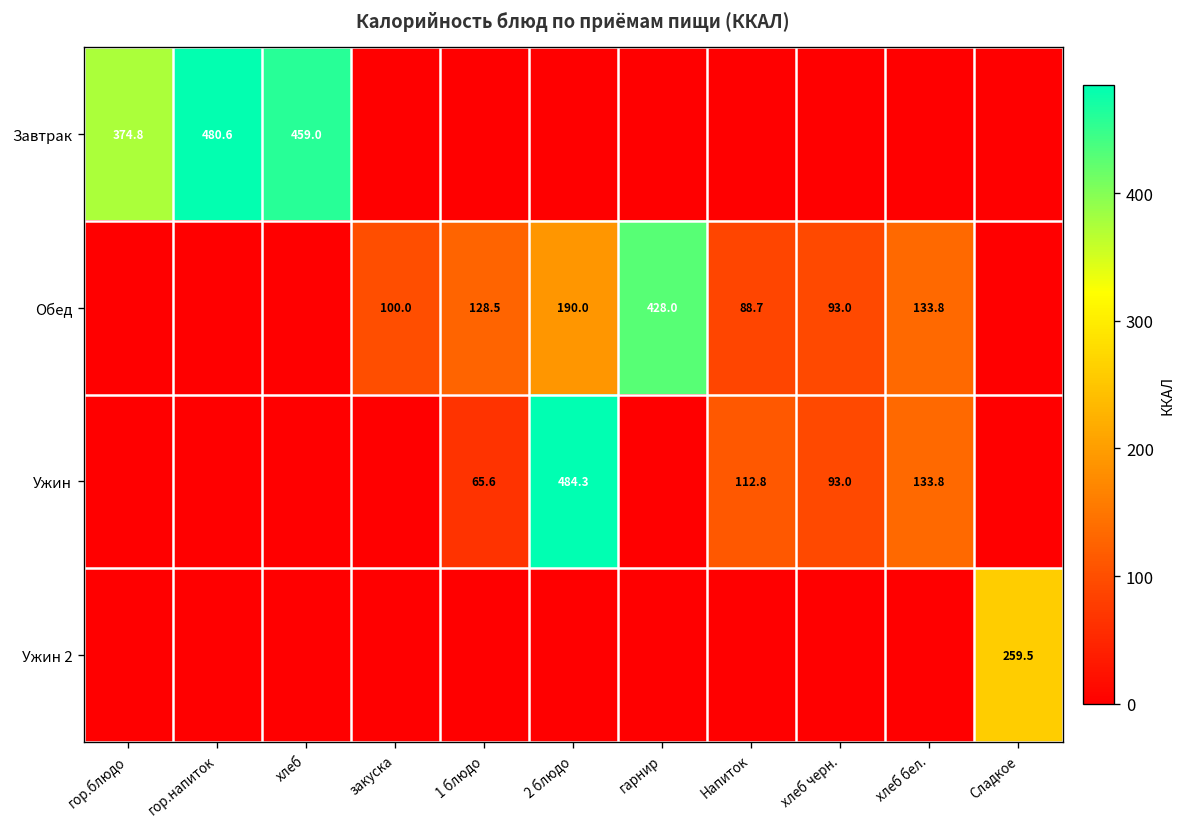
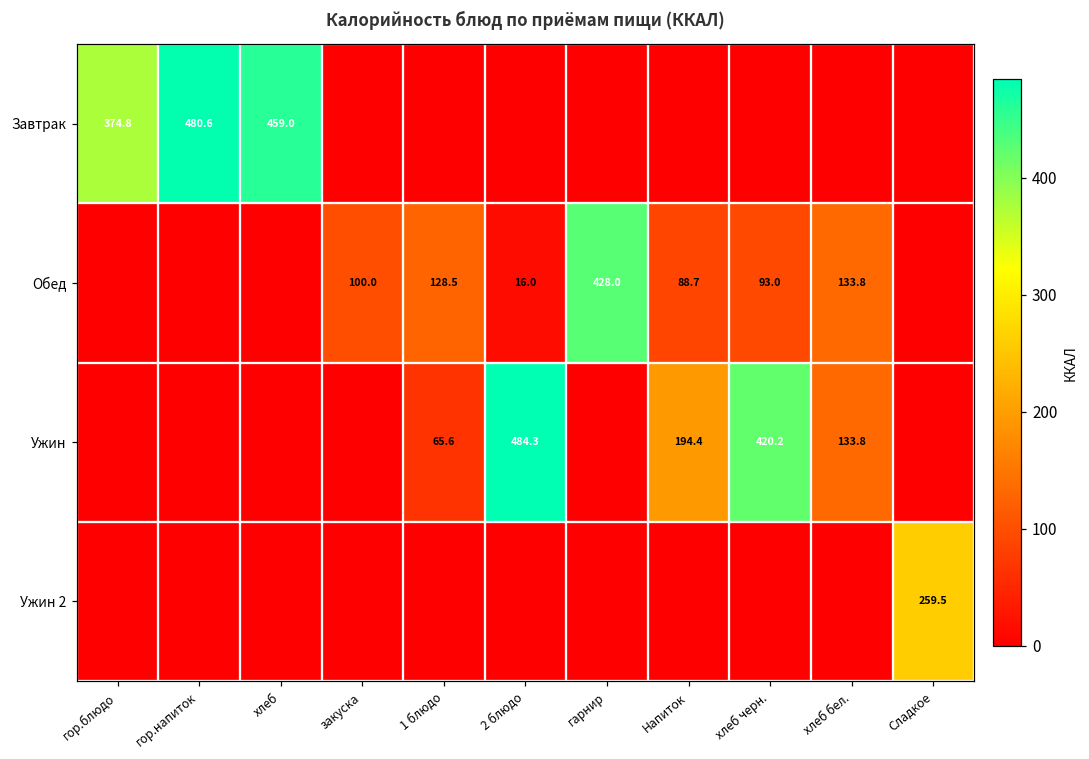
  {
    "Завтрак": {
      "гор.блюдо": 374.8,
      "гор.напиток": 480.6,
      "хлеб": 459.0
    },
    "Обед": {
      "закуска": 100.0,
      "1 блюдо": 128.5,
-     "2 блюдо": 190.0,
+     "2 блюдо": 16.0,
      "гарнир": 428.0,
      "Напиток": 88.7,
      "хлеб черн.": 93.0,
      "хлеб бел.": 133.8
    },
    "Ужин": {
      "1 блюдо": 65.6,
      "2 блюдо": 484.3,
-     "Напиток": 112.8,
-     "хлеб черн.": 93.0,
+     "Напиток": 194.4,
+     "хлеб черн.": 420.2,
      "хлеб бел.": 133.8
    },
    "Ужин 2": {
      "Сладкое": 259.5
    }
  }
